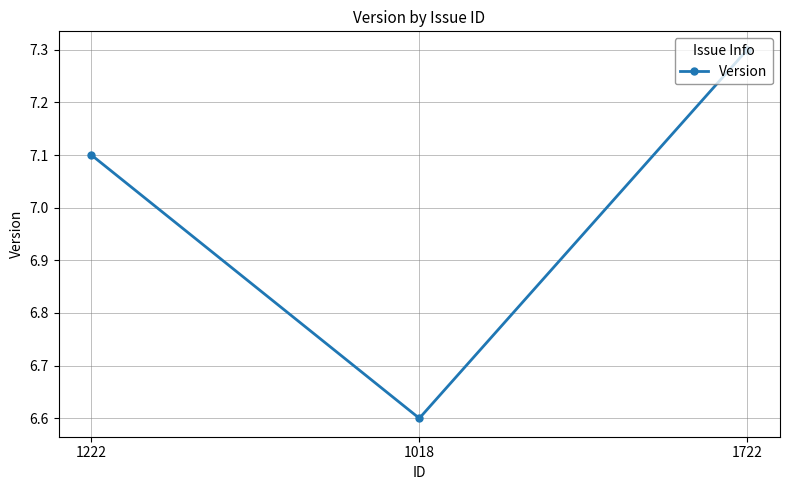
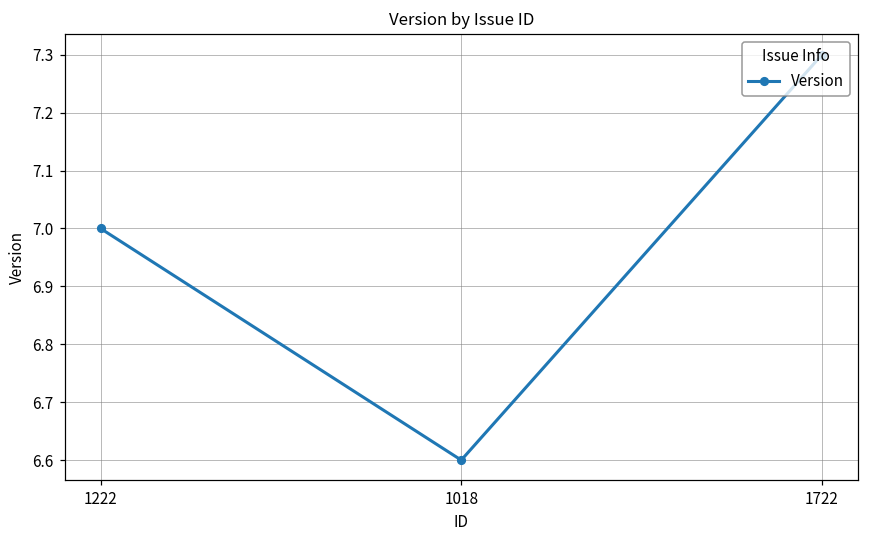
  {
-   "1222": 7.1,
+   "1222": 7.0,
    "1018": 6.6
  }
